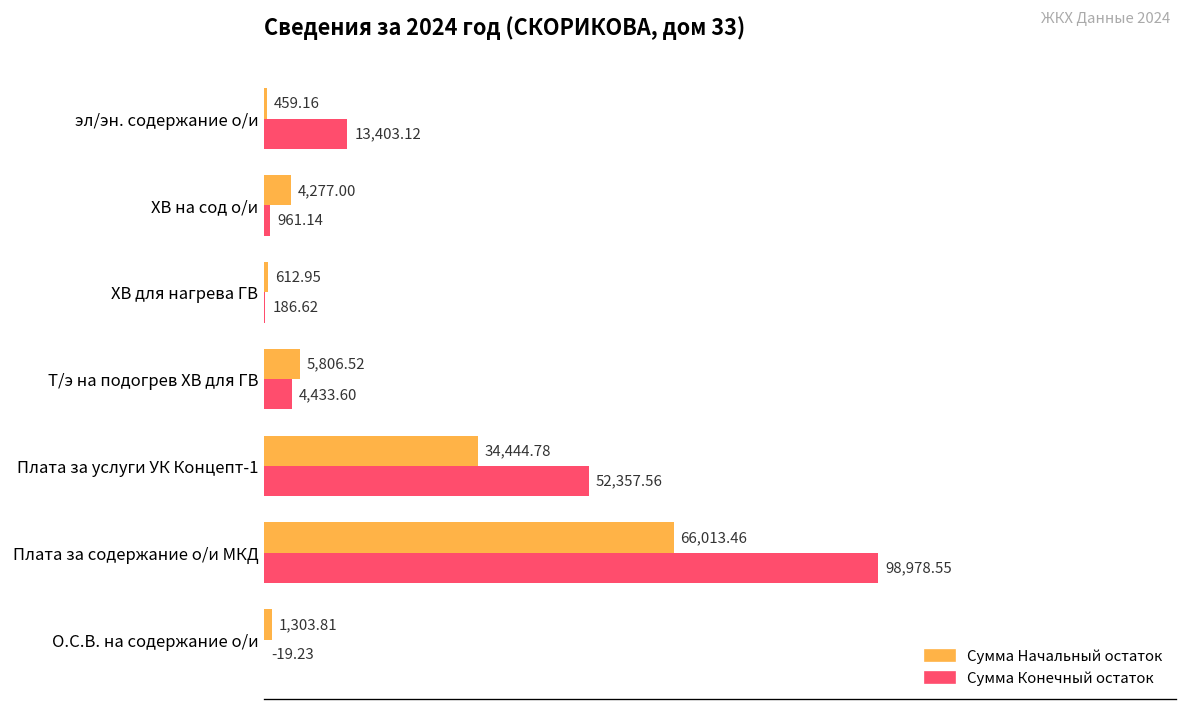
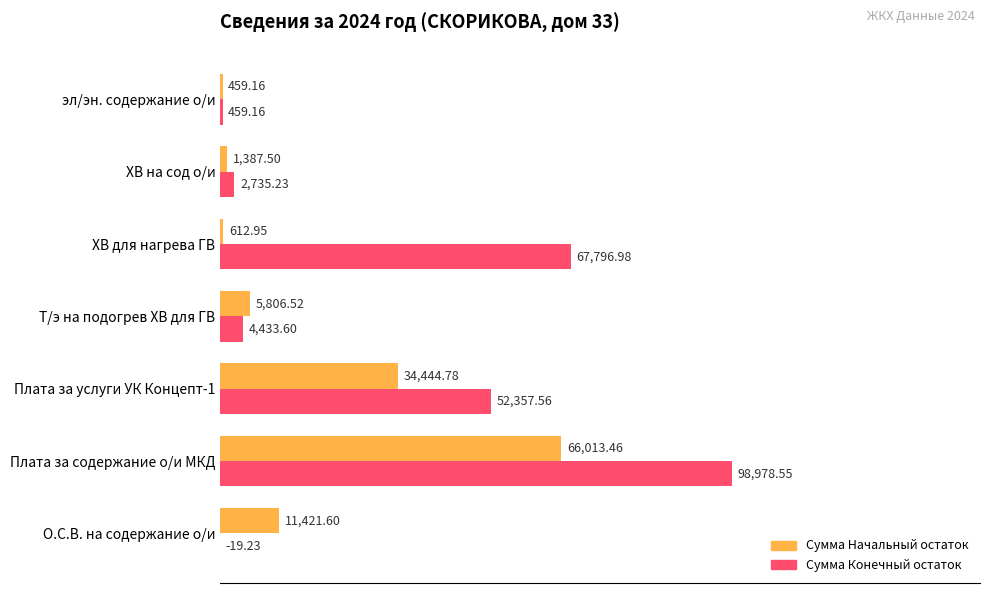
  {
    "Сумма Начальный остаток": {
      "эл/эн. содержание о/и": "459.16",
-     "ХВ на сод о/и": "4,277.00",
+     "ХВ на сод о/и": "1,387.50",
      "ХВ для нагрева ГВ": "612.95",
      "Т/э на подогрев ХВ для ГВ": "5,806.52",
      "Плата за услуги УК Концепт-1": "34,444.78",
      "Плата за содержание о/и МКД": "66,013.46",
-     "О.С.В. на содержание о/и": "1,303.81"
+     "О.С.В. на содержание о/и": "11,421.60"
    },
    "Сумма Конечный остаток": {
-     "эл/эн. содержание о/и": "13,403.12",
-     "ХВ на сод о/и": "961.14",
-     "ХВ для нагрева ГВ": "186.62",
+     "эл/эн. содержание о/и": "459.16",
+     "ХВ на сод о/и": "2,735.23",
+     "ХВ для нагрева ГВ": "67,796.98",
      "Т/э на подогрев ХВ для ГВ": "4,433.60",
      "Плата за услуги УК Концепт-1": "52,357.56",
      "Плата за содержание о/и МКД": "98,978.55",
      "О.С.В. на содержание о/и": "-19.23"
    }
  }
